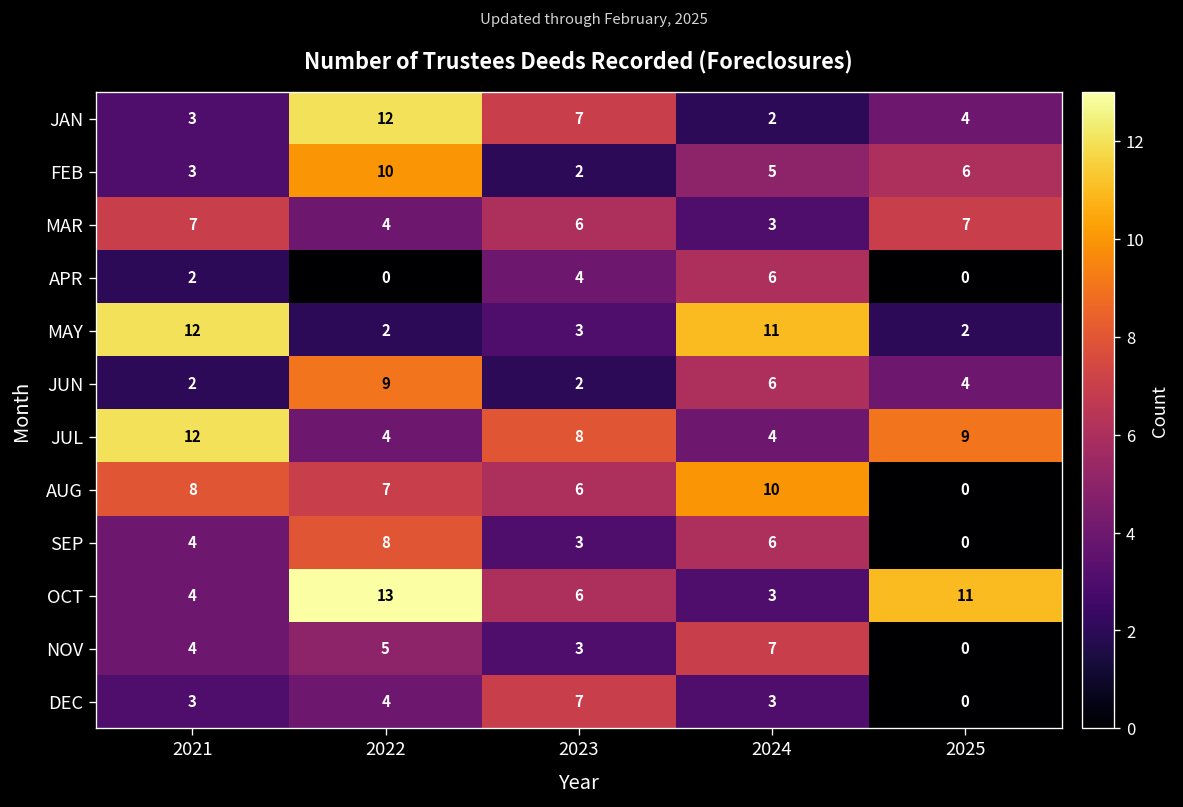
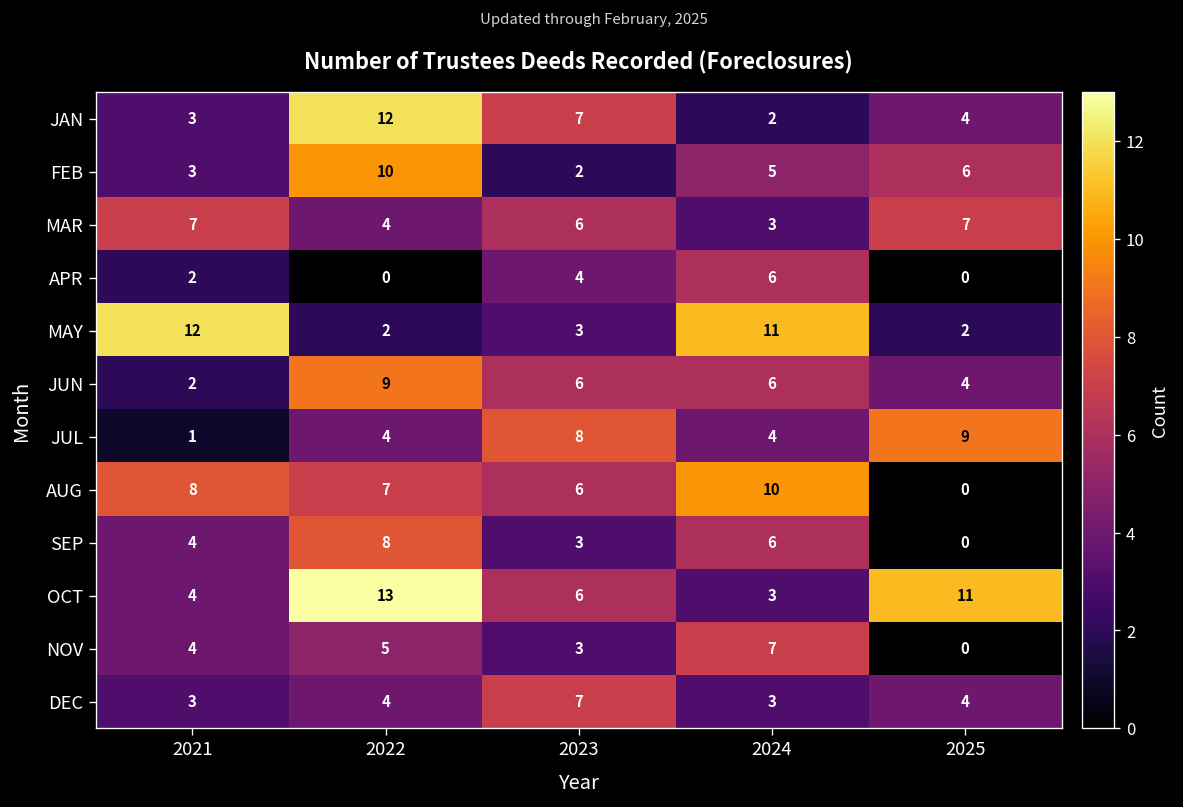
  {
    "JAN": {
      "2021": 3,
      "2022": 12,
      "2023": 7,
      "2024": 2,
      "2025": 4
    },
    "FEB": {
      "2021": 3,
      "2022": 10,
      "2023": 2,
      "2024": 5,
      "2025": 6
    },
    "MAR": {
      "2021": 7,
      "2022": 4,
      "2023": 6,
      "2024": 3,
      "2025": 7
    },
    "APR": {
      "2021": 2,
      "2022": 0,
      "2023": 4,
      "2024": 6,
      "2025": 0
    },
    "MAY": {
      "2021": 12,
      "2022": 2,
      "2023": 3,
      "2024": 11,
      "2025": 2
    },
    "JUN": {
      "2021": 2,
      "2022": 9,
-     "2023": 2,
+     "2023": 6,
      "2024": 6,
      "2025": 4
    },
    "JUL": {
-     "2021": 12,
+     "2021": 1,
      "2022": 4,
      "2023": 8,
      "2024": 4,
      "2025": 9
    },
    "AUG": {
      "2021": 8,
      "2022": 7,
      "2023": 6,
      "2024": 10,
      "2025": 0
    },
    "SEP": {
      "2021": 4,
      "2022": 8,
      "2023": 3,
      "2024": 6,
      "2025": 0
    },
    "OCT": {
      "2021": 4,
      "2022": 13,
      "2023": 6,
      "2024": 3,
      "2025": 11
    },
    "NOV": {
      "2021": 4,
      "2022": 5,
      "2023": 3,
      "2024": 7,
      "2025": 0
    },
    "DEC": {
      "2021": 3,
      "2022": 4,
      "2023": 7,
      "2024": 3,
-     "2025": 0
+     "2025": 4
    }
  }
